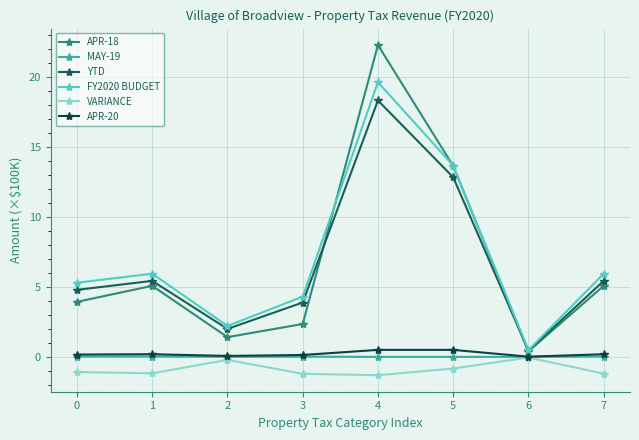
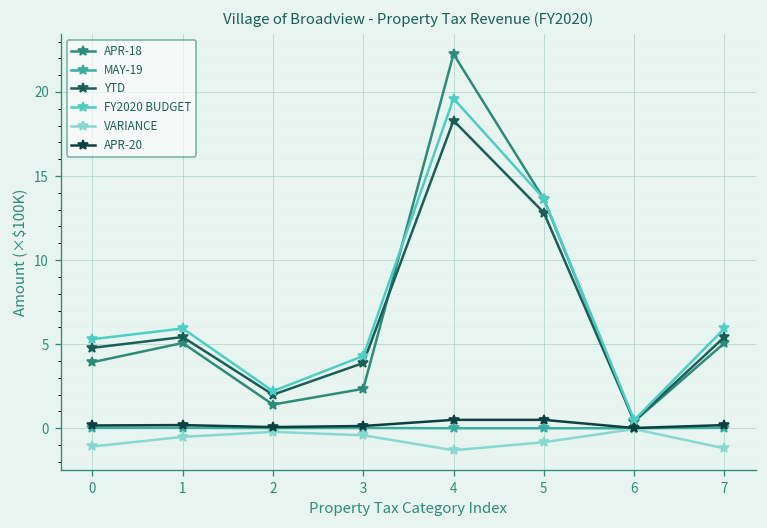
  {
    "VARIANCE": {
      "0": -1.1,
-     "1": -1.2,
+     "1": -0.5,
      "2": -0.2,
-     "3": -1.2,
+     "3": -0.4,
      "4": -1.3,
      "5": -0.8,
      "7": -1.2
    }
  }
